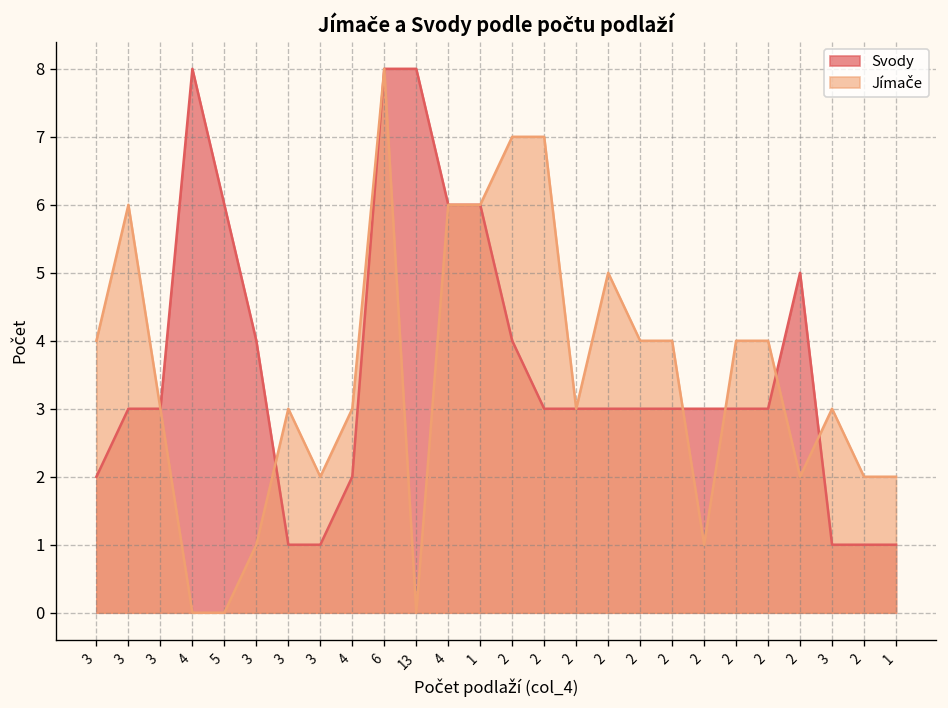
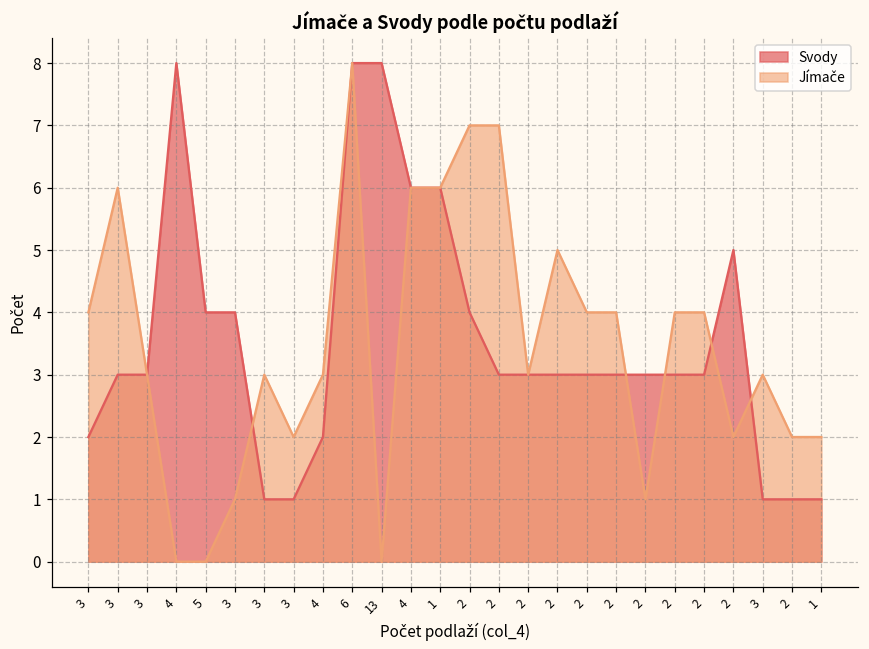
  {
    "Svody": {
-     "5": 6,
+     "5": 4,
      "13": 8
    },
    "Jímače": {
      "5": 0,
      "13": 0
    }
  }
